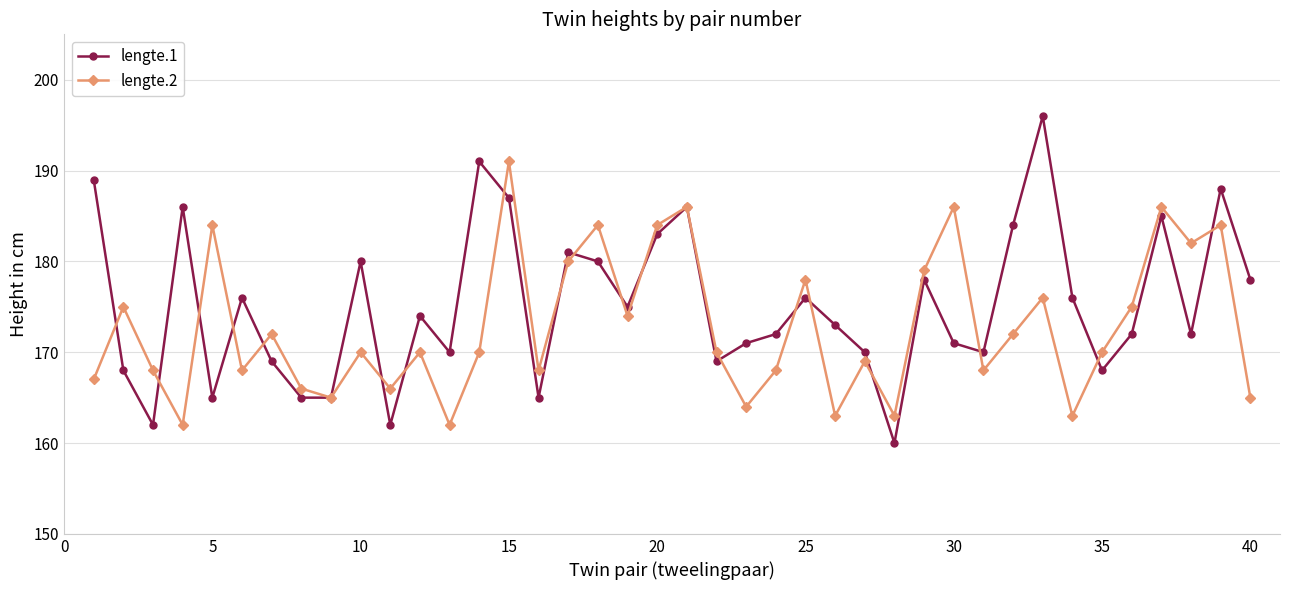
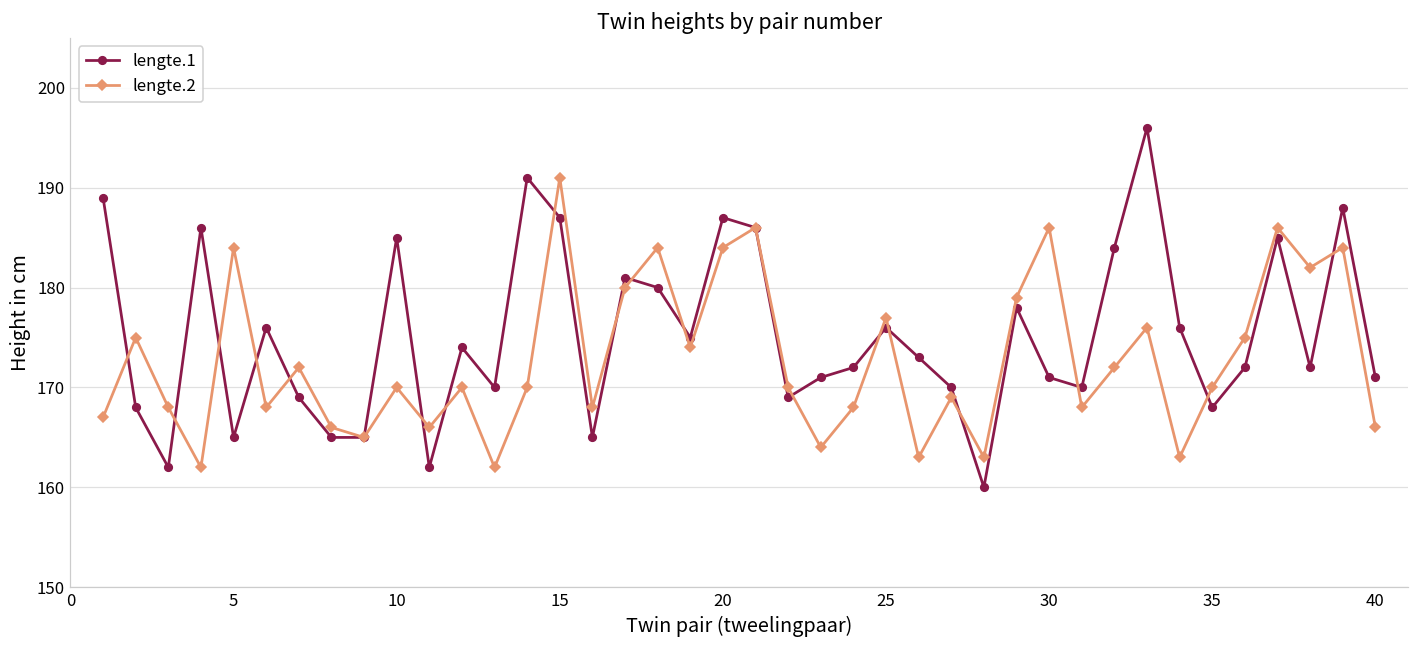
  {
    "lengte.1": {
      "5": 165,
-     "10": 180,
+     "10": 185,
      "15": 187,
-     "20": 183,
+     "20": 187,
      "25": 176,
      "30": 171,
      "35": 168,
-     "40": 178
+     "40": 171
    },
    "lengte.2": {
      "5": 184,
      "10": 170,
      "15": 191,
      "20": 184,
-     "25": 178,
+     "25": 177,
      "30": 186,
      "35": 170,
-     "40": 165
+     "40": 166
    }
  }
